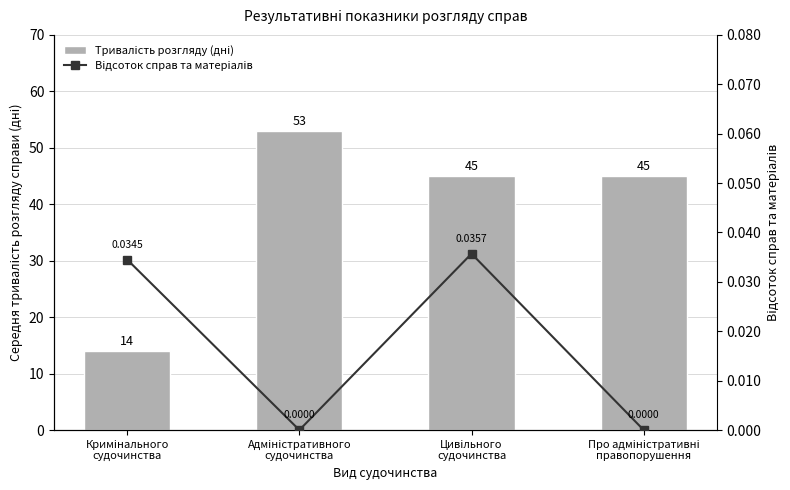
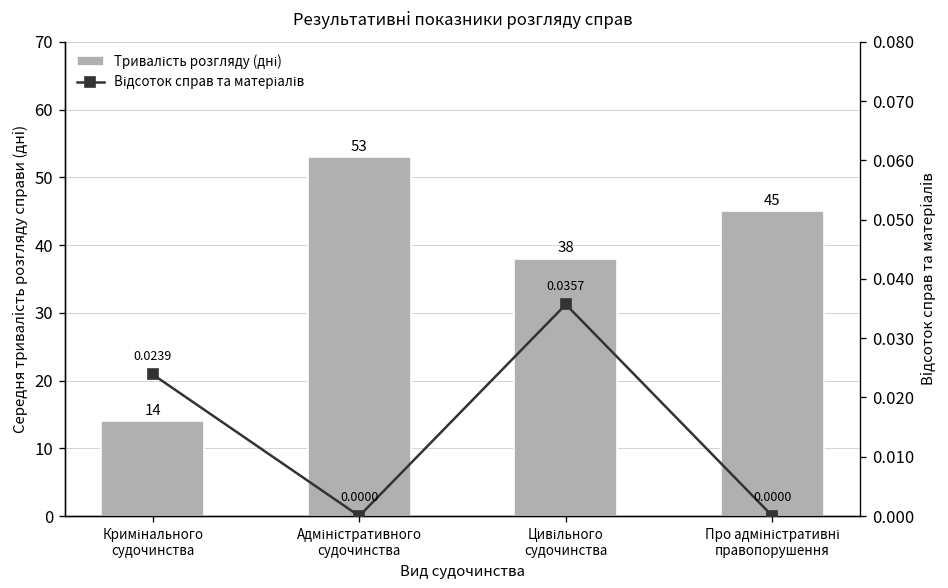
  {
    "Тривалість розгляду (дні)": {
      "Кримінального судочинства": 14,
      "Адміністративного судочинства": 53,
-     "Цивільного судочинства": 45,
+     "Цивільного судочинства": 38,
      "Про адміністративні правопорушення": 45
    },
    "Відсоток справ та матеріалів": {
-     "Кримінального судочинства": 0.0345,
+     "Кримінального судочинства": 0.0239,
      "Адміністративного судочинства": 0.0000,
      "Цивільного судочинства": 0.0357,
      "Про адміністративні правопорушення": 0.0000
    }
  }
